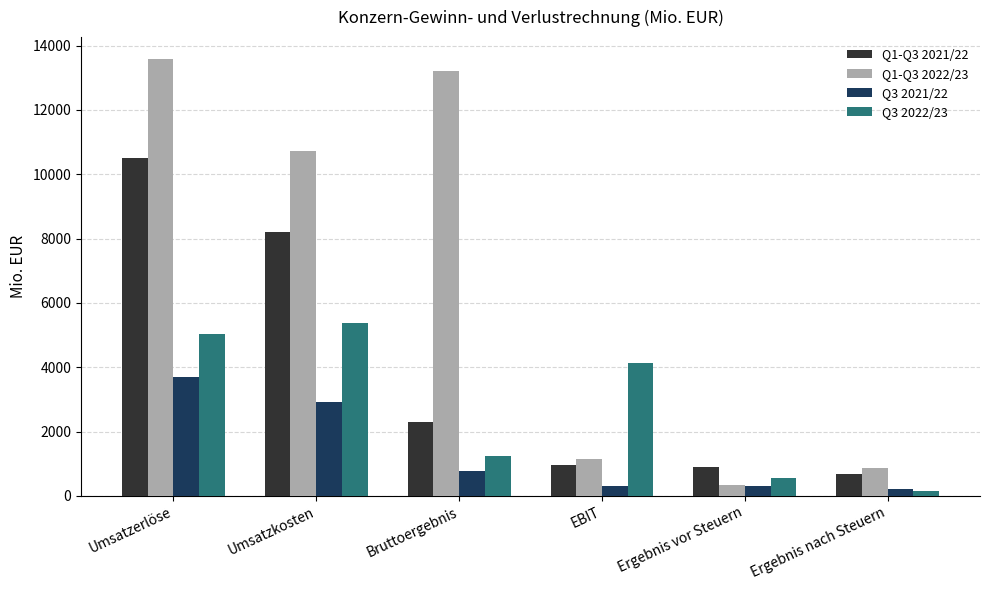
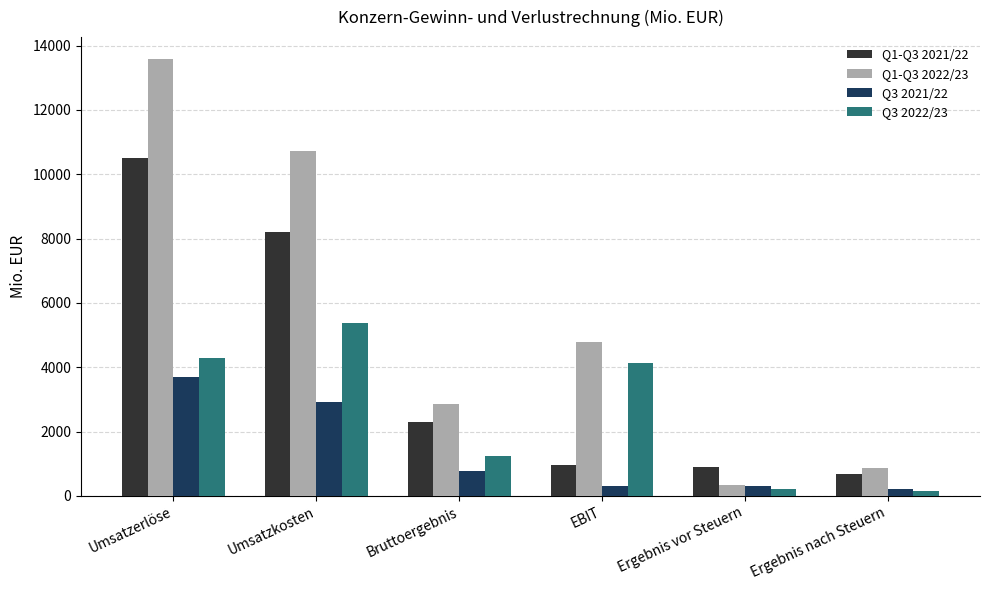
  {
    "Q1-Q3 2022/23": {
      "Umsatzerlöse": 13600,
      "Umsatzkosten": 10700,
-     "Bruttoergebnis": 13200,
-     "EBIT": 1100,
+     "Bruttoergebnis": 2900,
+     "EBIT": 4800,
      "Ergebnis vor Steuern": 300,
      "Ergebnis nach Steuern": 900
    },
    "Q3 2022/23": {
-     "Umsatzerlöse": 5000,
+     "Umsatzerlöse": 4300,
      "Umsatzkosten": 5400,
      "Bruttoergebnis": 1200,
      "EBIT": 4100,
-     "Ergebnis vor Steuern": 600,
+     "Ergebnis vor Steuern": 200,
      "Ergebnis nach Steuern": 100
    }
  }
